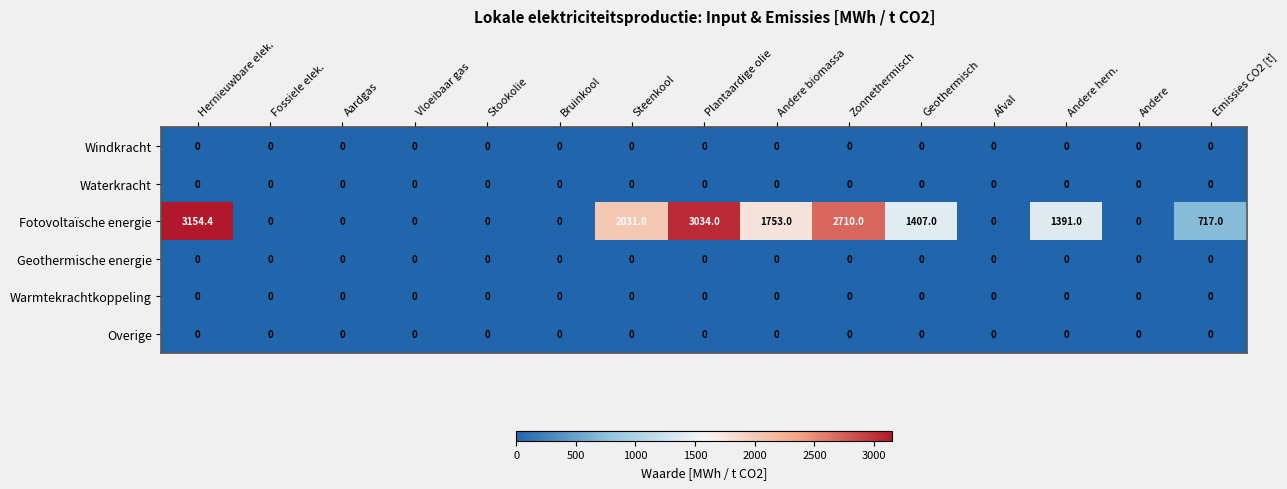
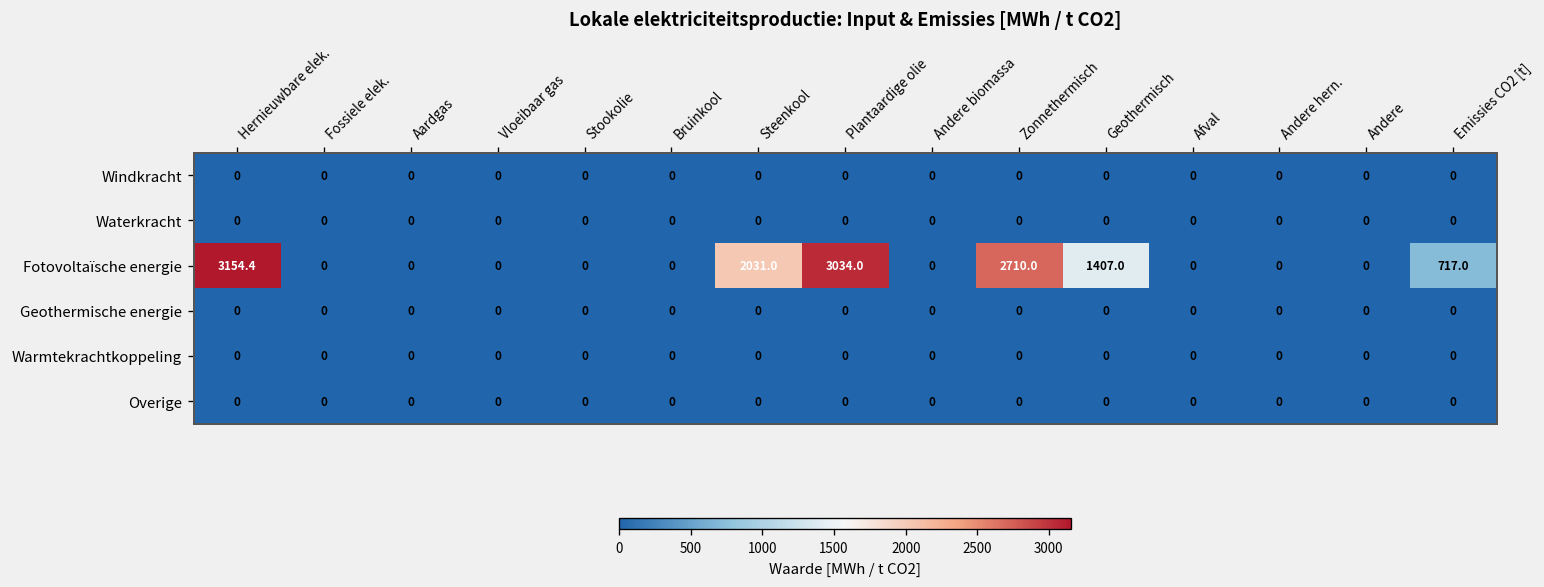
  {
    "Windkracht": {
      "Hernieuwbare elek.": 0,
      "Fossiele elek.": 0,
      "Aardgas": 0,
      "Vloeibaar gas": 0,
      "Stookolie": 0,
      "Bruinkool": 0,
      "Steenkool": 0,
      "Plantaardige olie": 0,
      "Andere biomassa": 0,
      "Zonnethermisch": 0,
      "Geothermisch": 0,
      "Afval": 0,
      "Andere hern.": 0,
      "Andere": 0,
      "Emissies CO2 [t]": 0
    },
    "Waterkracht": {
      "Hernieuwbare elek.": 0,
      "Fossiele elek.": 0,
      "Aardgas": 0,
      "Vloeibaar gas": 0,
      "Stookolie": 0,
      "Bruinkool": 0,
      "Steenkool": 0,
      "Plantaardige olie": 0,
      "Andere biomassa": 0,
      "Zonnethermisch": 0,
      "Geothermisch": 0,
      "Afval": 0,
      "Andere hern.": 0,
      "Andere": 0,
      "Emissies CO2 [t]": 0
    },
    "Fotovoltaïsche energie": {
      "Hernieuwbare elek.": 3154.4,
      "Fossiele elek.": 0,
      "Aardgas": 0,
      "Vloeibaar gas": 0,
      "Stookolie": 0,
      "Bruinkool": 0,
      "Steenkool": 2031.0,
      "Plantaardige olie": 3034.0,
-     "Andere biomassa": 1753.0,
+     "Andere biomassa": 0,
      "Zonnethermisch": 2710.0,
      "Geothermisch": 1407.0,
      "Afval": 0,
-     "Andere hern.": 1391.0,
+     "Andere hern.": 0,
      "Andere": 0,
      "Emissies CO2 [t]": 717.0
    },
    "Geothermische energie": {
      "Hernieuwbare elek.": 0,
      "Fossiele elek.": 0,
      "Aardgas": 0,
      "Vloeibaar gas": 0,
      "Stookolie": 0,
      "Bruinkool": 0,
      "Steenkool": 0,
      "Plantaardige olie": 0,
      "Andere biomassa": 0,
      "Zonnethermisch": 0,
      "Geothermisch": 0,
      "Afval": 0,
      "Andere hern.": 0,
      "Andere": 0,
      "Emissies CO2 [t]": 0
    },
    "Warmtekrachtkoppeling": {
      "Hernieuwbare elek.": 0,
      "Fossiele elek.": 0,
      "Aardgas": 0,
      "Vloeibaar gas": 0,
      "Stookolie": 0,
      "Bruinkool": 0,
      "Steenkool": 0,
      "Plantaardige olie": 0,
      "Andere biomassa": 0,
      "Zonnethermisch": 0,
      "Geothermisch": 0,
      "Afval": 0,
      "Andere hern.": 0,
      "Andere": 0,
      "Emissies CO2 [t]": 0
    },
    "Overige": {
      "Hernieuwbare elek.": 0,
      "Fossiele elek.": 0,
      "Aardgas": 0,
      "Vloeibaar gas": 0,
      "Stookolie": 0,
      "Bruinkool": 0,
      "Steenkool": 0,
      "Plantaardige olie": 0,
      "Andere biomassa": 0,
      "Zonnethermisch": 0,
      "Geothermisch": 0,
      "Afval": 0,
      "Andere hern.": 0,
      "Andere": 0,
      "Emissies CO2 [t]": 0
    }
  }
